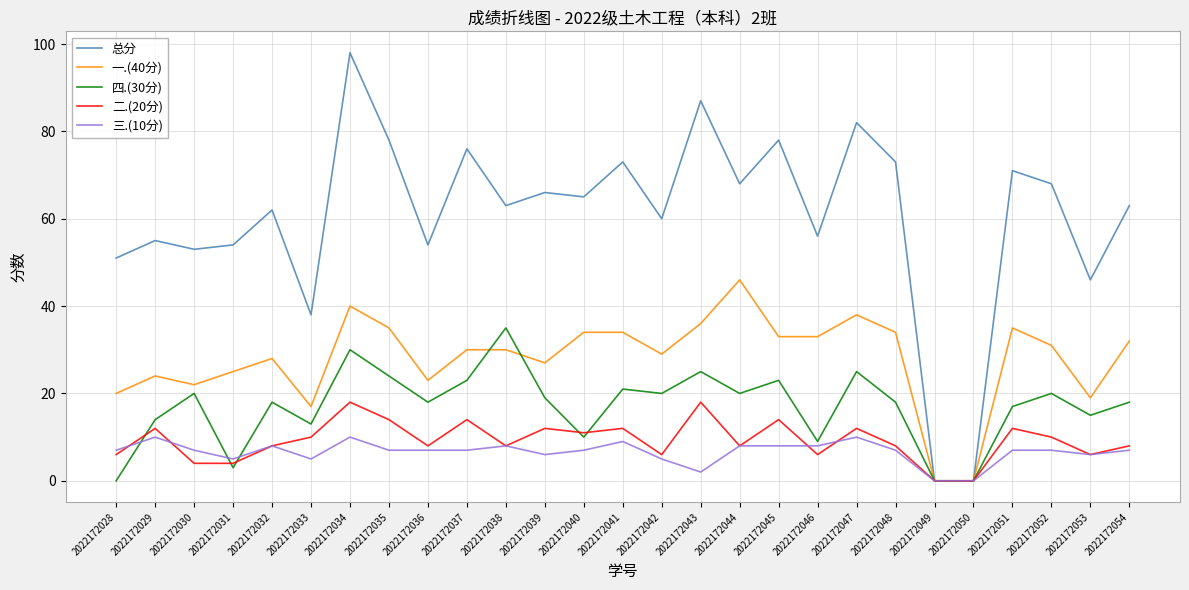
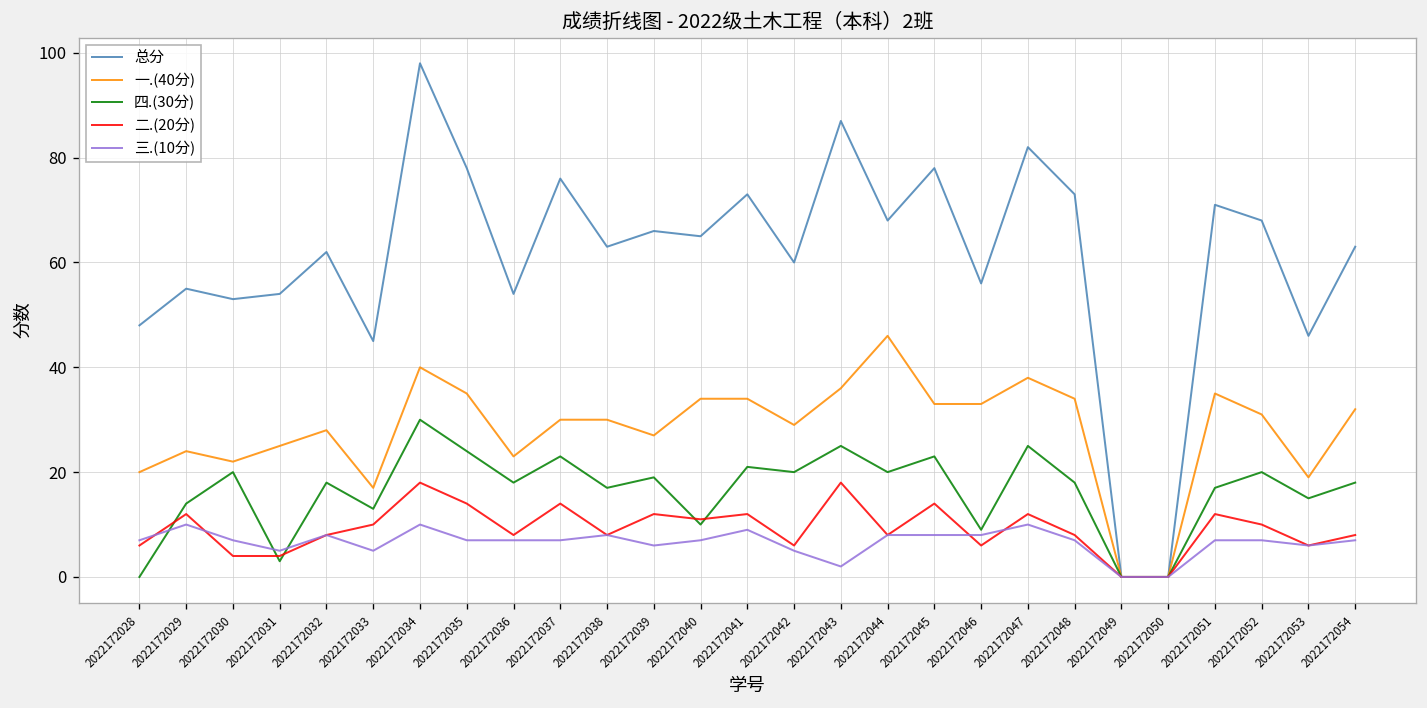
  {
    "总分": {
-     "2022172028": 51,
+     "2022172028": 48,
      "2022172029": 55,
      "2022172030": 53,
      "2022172031": 54,
      "2022172032": 62,
-     "2022172033": 38,
+     "2022172033": 45,
      "2022172034": 98,
      "2022172035": 78,
      "2022172036": 54,
      "2022172037": 76,
      "2022172038": 63,
      "2022172039": 66,
      "2022172040": 65,
      "2022172041": 73,
      "2022172042": 60,
      "2022172043": 87,
      "2022172044": 68,
      "2022172045": 78,
      "2022172046": 56,
      "2022172047": 82,
      "2022172048": 73,
      "2022172051": 71,
      "2022172052": 68,
      "2022172053": 46,
      "2022172054": 63
    },
    "一.(40分)": {
      "2022172028": 20,
      "2022172029": 24,
      "2022172030": 22,
      "2022172031": 25,
      "2022172032": 28,
      "2022172033": 17,
      "2022172034": 40,
      "2022172035": 35,
      "2022172036": 23,
      "2022172037": 30,
      "2022172038": 30,
      "2022172039": 27,
      "2022172040": 34,
      "2022172041": 34,
      "2022172042": 29,
      "2022172043": 36,
      "2022172044": 46,
      "2022172045": 33,
      "2022172046": 33,
      "2022172047": 38,
      "2022172048": 34,
      "2022172051": 35,
      "2022172052": 31,
      "2022172053": 19,
      "2022172054": 32
    },
    "四.(30分)": {
      "2022172028": 0,
      "2022172029": 14,
      "2022172030": 20,
      "2022172031": 3,
      "2022172032": 18,
      "2022172033": 13,
      "2022172034": 30,
      "2022172035": 24,
      "2022172036": 18,
      "2022172037": 23,
-     "2022172038": 35,
+     "2022172038": 17,
      "2022172039": 19,
      "2022172040": 10,
      "2022172041": 21,
      "2022172042": 20,
      "2022172043": 25,
      "2022172044": 20,
      "2022172045": 23,
      "2022172046": 9,
      "2022172047": 25,
      "2022172048": 18,
      "2022172051": 17,
      "2022172052": 20,
      "2022172053": 15,
      "2022172054": 18
    },
    "二.(20分)": {
      "2022172028": 6,
      "2022172029": 12,
      "2022172030": 4,
      "2022172031": 4,
      "2022172033": 10,
      "2022172034": 18,
      "2022172035": 14,
      "2022172036": 8,
      "2022172037": 14,
      "2022172039": 12,
      "2022172040": 11,
      "2022172041": 12,
      "2022172042": 6,
      "2022172043": 18,
      "2022172045": 14,
      "2022172046": 6,
      "2022172047": 12,
      "2022172048": 8,
      "2022172051": 12,
      "2022172052": 10,
      "2022172054": 8
    },
    "三.(10分)": {
      "2022172028": 7,
      "2022172029": 10,
      "2022172030": 7,
      "2022172031": 5,
      "2022172033": 5,
      "2022172034": 10,
      "2022172035": 7,
      "2022172036": 7,
      "2022172037": 7,
      "2022172039": 6,
      "2022172040": 7,
      "2022172041": 9,
      "2022172042": 5,
      "2022172043": 2,
      "2022172045": 8,
      "2022172046": 8,
      "2022172047": 10,
      "2022172048": 7,
      "2022172051": 7,
      "2022172052": 7,
      "2022172054": 7
    }
  }
